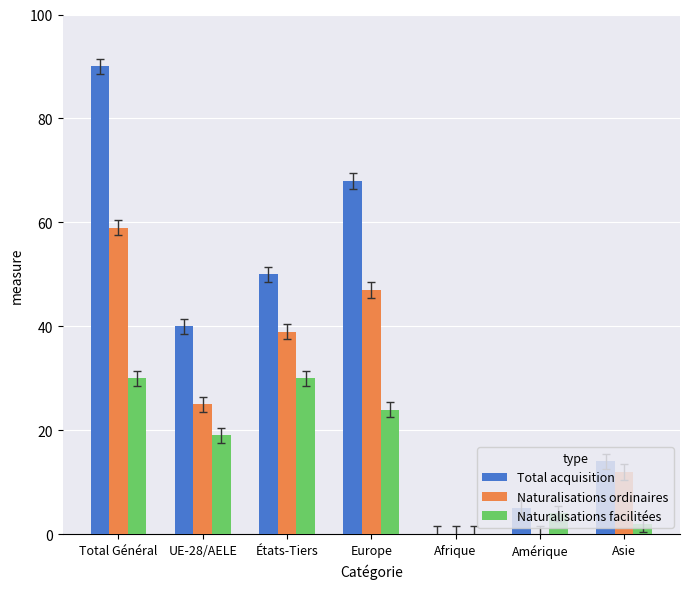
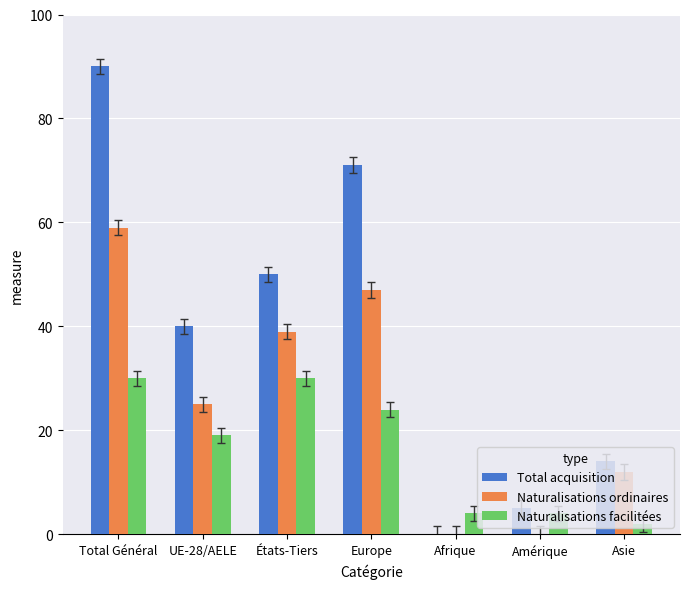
  {
    "Total acquisition": {
      "Total Général": 90,
      "UE-28/AELE": 40,
      "États-Tiers": 50,
-     "Europe": 68,
+     "Europe": 71,
      "Afrique": 0
    },
    "Naturalisations ordinaires": {
      "Total Général": 59,
      "UE-28/AELE": 25,
      "États-Tiers": 39,
      "Europe": 47,
      "Afrique": 0,
      "Amérique": 0
    },
    "Naturalisations facilitées": {
      "Total Général": 30,
      "UE-28/AELE": 19,
      "États-Tiers": 30,
      "Europe": 24,
-     "Afrique": 0
+     "Afrique": 4
    }
  }
